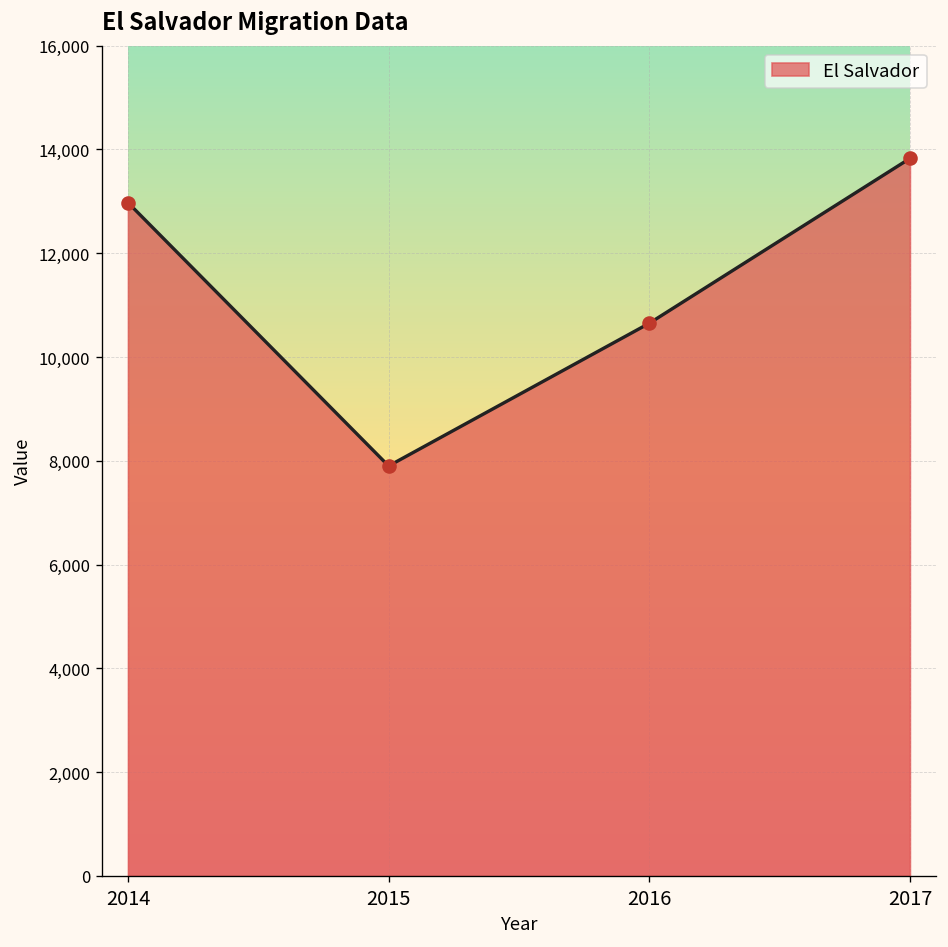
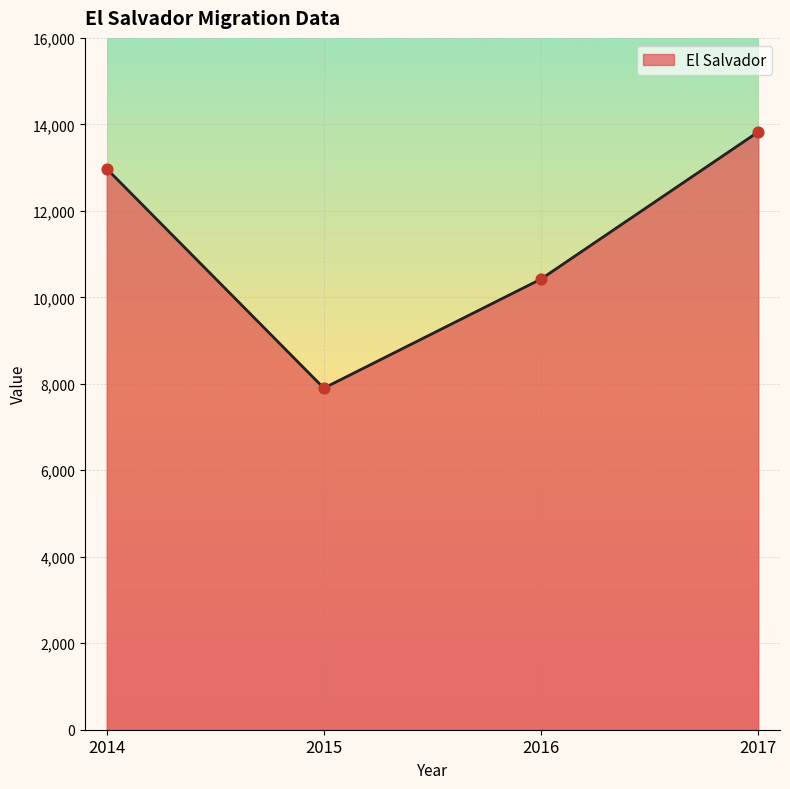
  {
    "2014": "13,000",
    "2015": "7,900",
-   "2016": "10,700",
+   "2016": "10,400",
    "2017": "13,800"
  }
